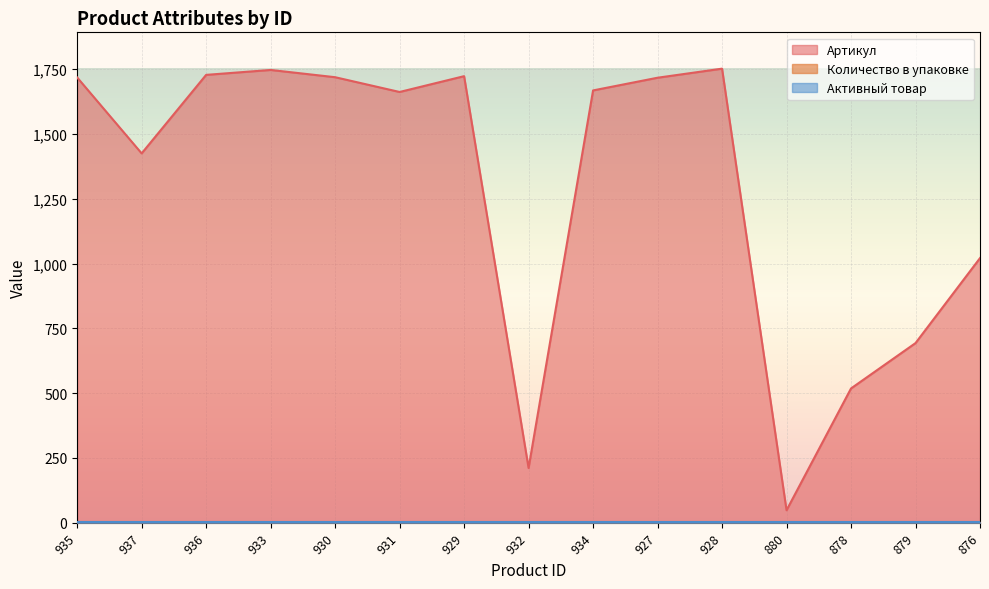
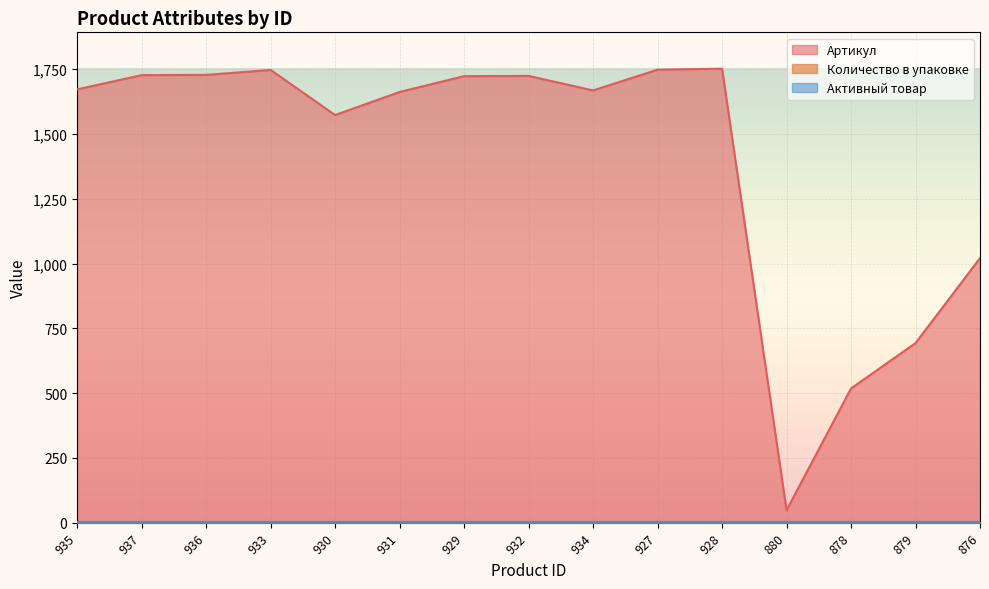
  {
    "Артикул": {
-     "935": "1,720",
-     "937": "1,430",
+     "935": "1,670",
+     "937": "1,730",
      "936": "1,730",
      "933": "1,750",
-     "930": "1,720",
+     "930": "1,570",
      "931": "1,660",
      "929": "1,720",
-     "932": "210",
+     "932": "1,720",
      "934": "1,670",
-     "927": "1,720",
+     "927": "1,750",
      "928": "1,750",
      "880": "50",
      "878": "520",
      "879": "690",
      "876": "1,020"
    },
    "Активный товар": {
      "935": "0",
      "937": "0",
      "936": "0",
      "933": "0",
      "930": "0",
      "931": "0",
      "929": "0",
      "932": "0",
      "934": "0",
      "927": "0",
      "928": "0",
      "880": "0",
      "878": "0",
      "879": "0",
      "876": "0"
    }
  }
